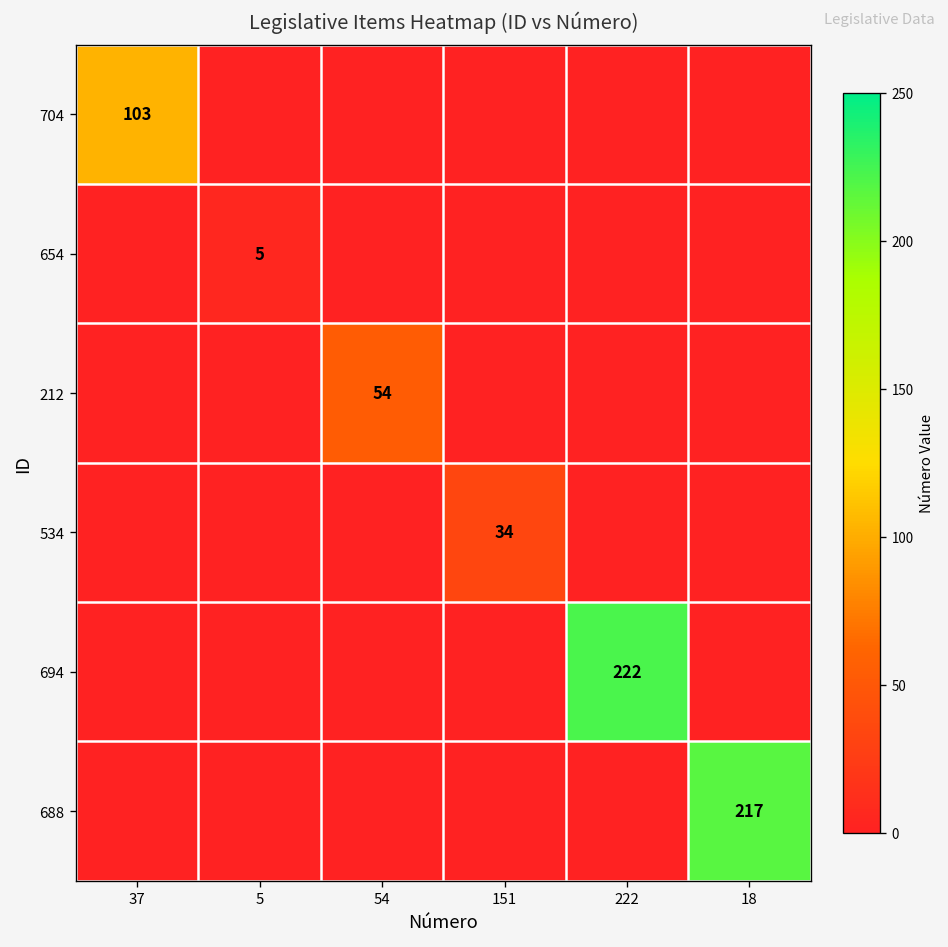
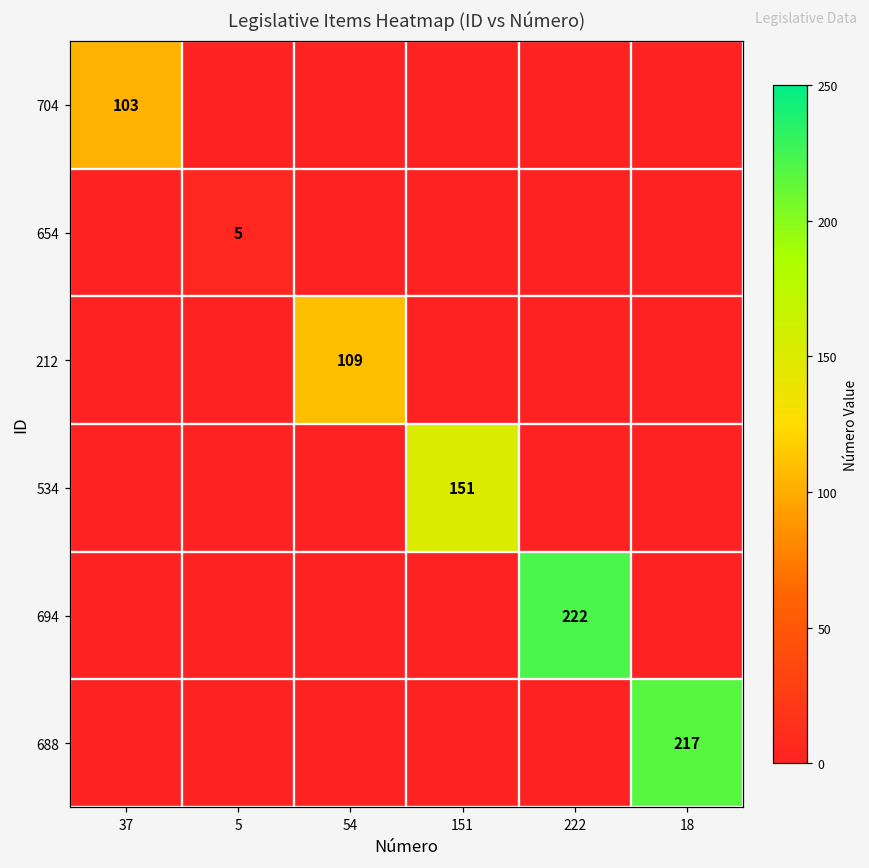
  {
    "704": {
      "37": 103
    },
    "654": {
      "5": 5
    },
    "212": {
-     "54": 54
+     "54": 109
    },
    "534": {
-     "151": 34
+     "151": 151
    },
    "694": {
      "222": 222
    },
    "688": {
      "18": 217
    }
  }
